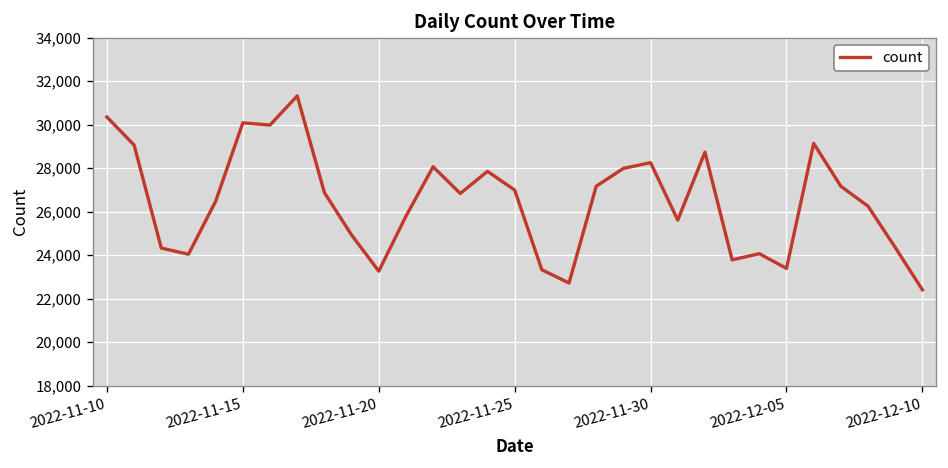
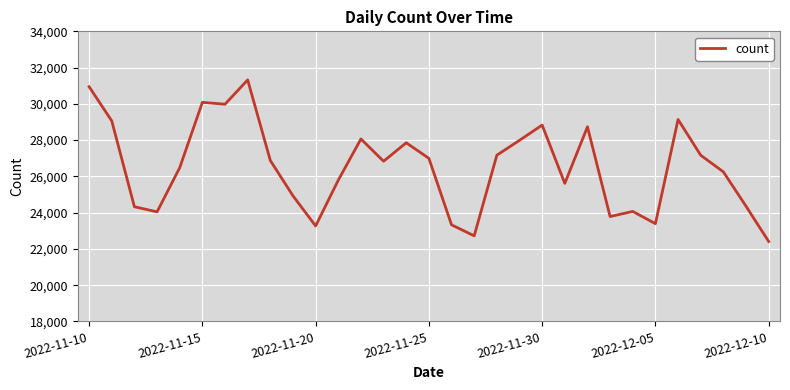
  {
-   "2022-11-10": "30,300",
+   "2022-11-10": "30,900",
    "2022-11-15": "30,100",
    "2022-11-20": "23,300",
    "2022-11-25": "27,000",
-   "2022-11-30": "28,300",
+   "2022-11-30": "28,800",
    "2022-12-05": "23,400",
    "2022-12-10": "22,400"
  }
